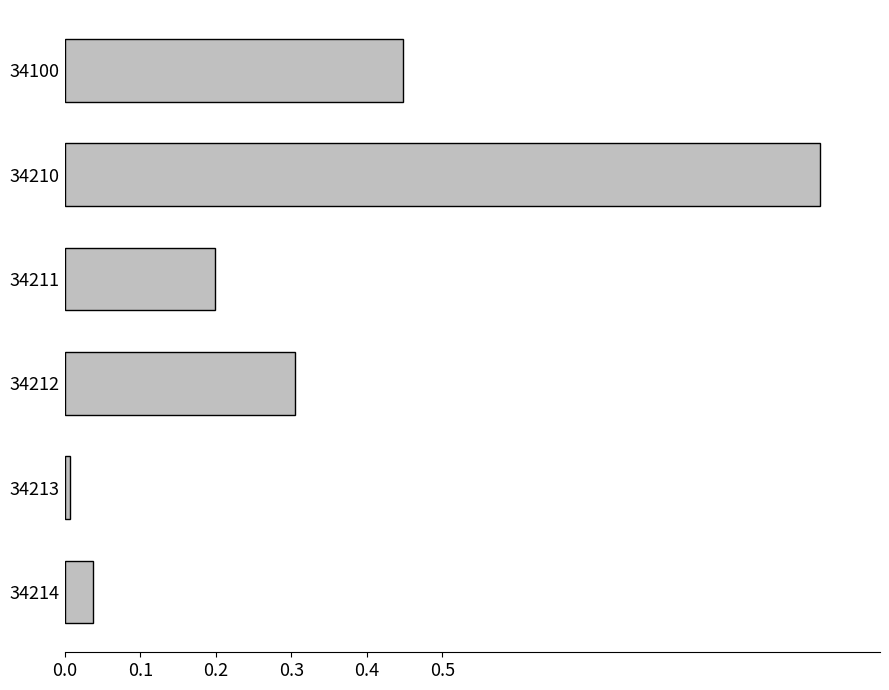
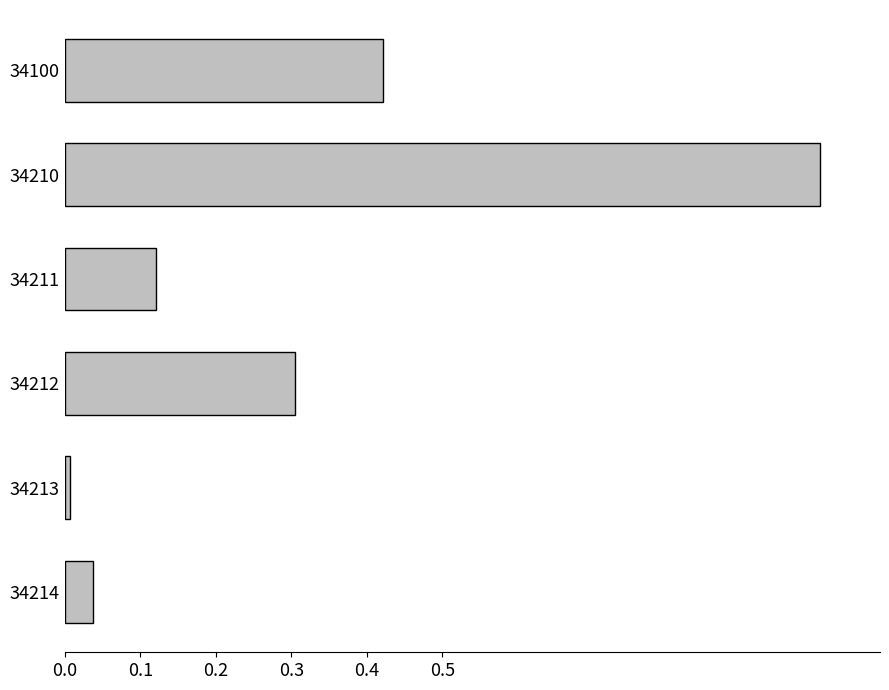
  {
-   "34100": 0.45,
+   "34100": 0.42,
    "34210": 1.00,
-   "34211": 0.20,
+   "34211": 0.12,
    "34212": 0.30,
    "34213": 0.01,
    "34214": 0.04
  }
